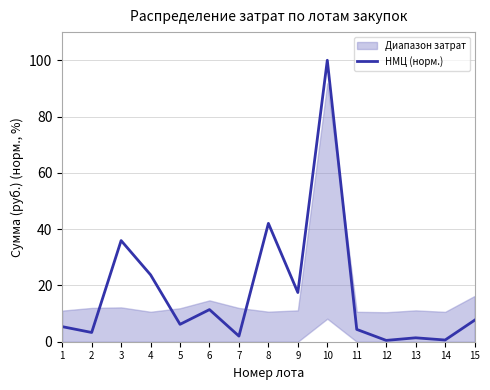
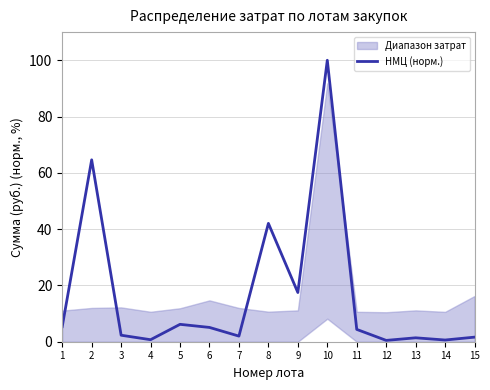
  {
    "НМЦ (норм.)": {
      "1": 5,
-     "2": 3,
-     "3": 36,
-     "4": 24,
+     "2": 65,
+     "3": 2,
+     "4": 1,
      "5": 6,
-     "6": 11,
+     "6": 5,
      "7": 2,
      "8": 42,
      "9": 17,
      "10": 100,
      "11": 4,
      "12": 0,
      "13": 1,
      "14": 1,
-     "15": 8
+     "15": 2
    },
    "Диапазон затрат": {
      "1": 11,
      "2": 12,
      "3": 12,
      "4": 11,
      "5": 12,
      "6": 15,
      "7": 12,
      "8": 11,
      "9": 11,
      "11": 11,
      "12": 10,
      "13": 11,
      "14": 11,
      "15": 16
    }
  }
